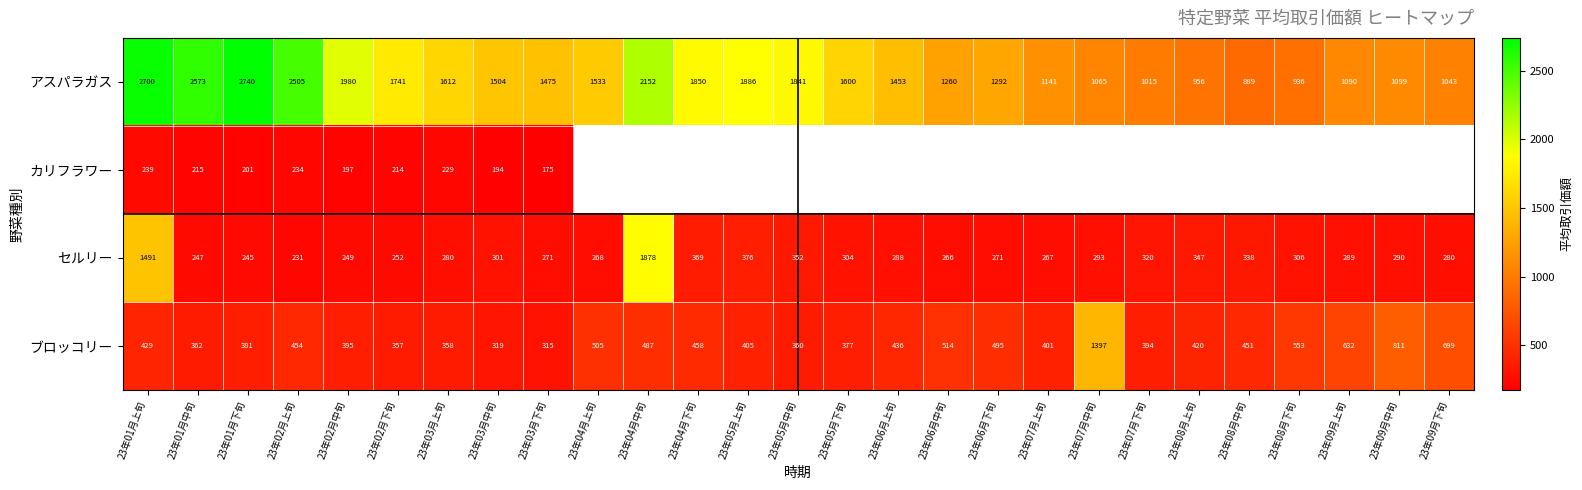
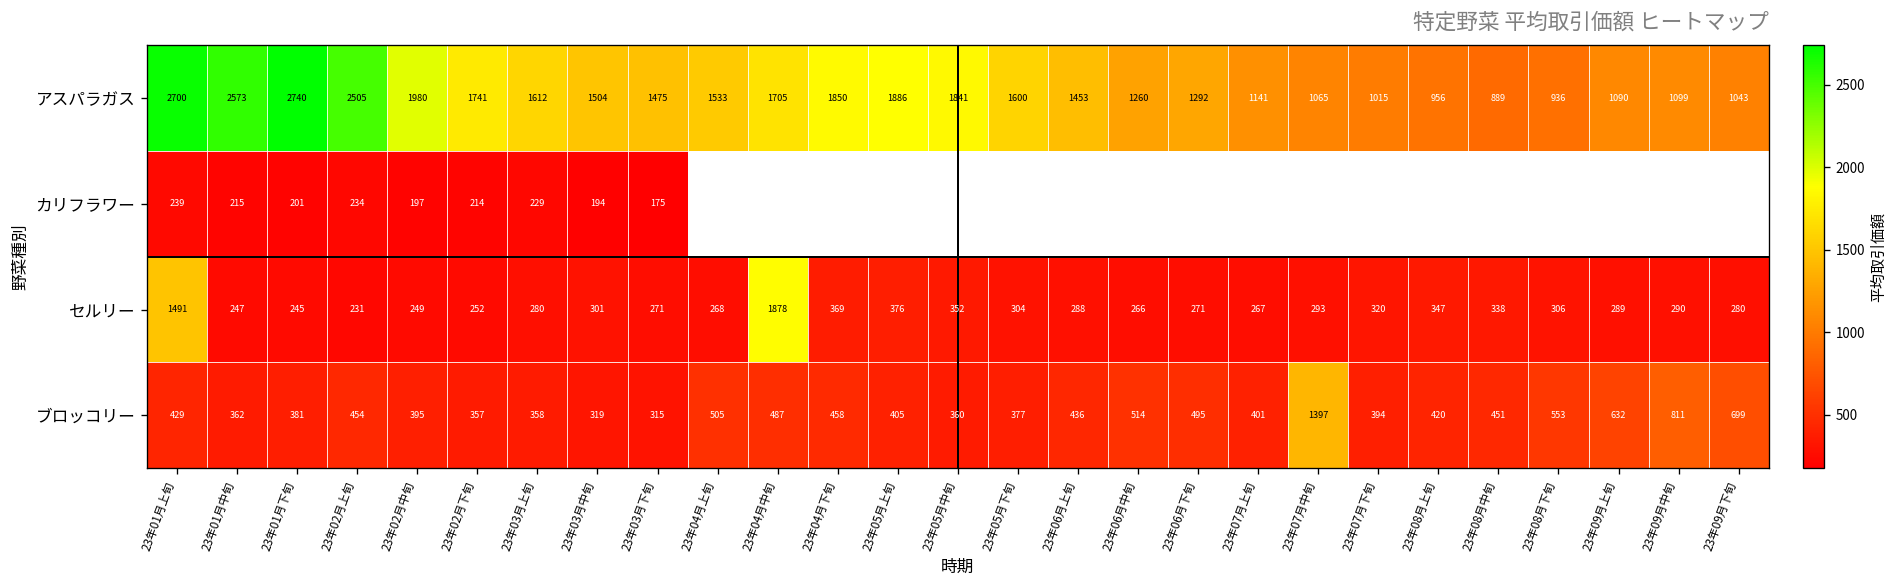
  {
    "アスパラガス": {
      "23年01月上旬": 2700,
      "23年01月中旬": 2573,
      "23年01月下旬": 2740,
      "23年02月上旬": 2505,
      "23年02月中旬": 1980,
      "23年02月下旬": 1741,
      "23年03月上旬": 1612,
      "23年03月中旬": 1504,
      "23年03月下旬": 1475,
      "23年04月上旬": 1533,
-     "23年04月中旬": 2152,
+     "23年04月中旬": 1705,
      "23年04月下旬": 1850,
      "23年05月上旬": 1886,
      "23年05月中旬": 1841,
      "23年05月下旬": 1600,
      "23年06月上旬": 1453,
      "23年06月中旬": 1260,
      "23年06月下旬": 1292,
      "23年07月上旬": 1141,
      "23年07月中旬": 1065,
      "23年07月下旬": 1015,
      "23年08月上旬": 956,
      "23年08月中旬": 889,
      "23年08月下旬": 936,
      "23年09月上旬": 1090,
      "23年09月中旬": 1099,
      "23年09月下旬": 1043
    },
    "カリフラワー": {
      "23年01月上旬": 239,
      "23年01月中旬": 215,
      "23年01月下旬": 201,
      "23年02月上旬": 234,
      "23年02月中旬": 197,
      "23年02月下旬": 214,
      "23年03月上旬": 229,
      "23年03月中旬": 194,
      "23年03月下旬": 175
    },
    "セルリー": {
      "23年01月上旬": 1491,
      "23年01月中旬": 247,
      "23年01月下旬": 245,
      "23年02月上旬": 231,
      "23年02月中旬": 249,
      "23年02月下旬": 252,
      "23年03月上旬": 280,
      "23年03月中旬": 301,
      "23年03月下旬": 271,
      "23年04月上旬": 268,
      "23年04月中旬": 1878,
      "23年04月下旬": 369,
      "23年05月上旬": 376,
      "23年05月中旬": 352,
      "23年05月下旬": 304,
      "23年06月上旬": 288,
      "23年06月中旬": 266,
      "23年06月下旬": 271,
      "23年07月上旬": 267,
      "23年07月中旬": 293,
      "23年07月下旬": 320,
      "23年08月上旬": 347,
      "23年08月中旬": 338,
      "23年08月下旬": 306,
      "23年09月上旬": 289,
      "23年09月中旬": 290,
      "23年09月下旬": 280
    },
    "ブロッコリー": {
      "23年01月上旬": 429,
      "23年01月中旬": 362,
      "23年01月下旬": 381,
      "23年02月上旬": 454,
      "23年02月中旬": 395,
      "23年02月下旬": 357,
      "23年03月上旬": 358,
      "23年03月中旬": 319,
      "23年03月下旬": 315,
      "23年04月上旬": 505,
      "23年04月中旬": 487,
      "23年04月下旬": 458,
      "23年05月上旬": 405,
      "23年05月中旬": 360,
      "23年05月下旬": 377,
      "23年06月上旬": 436,
      "23年06月中旬": 514,
      "23年06月下旬": 495,
      "23年07月上旬": 401,
      "23年07月中旬": 1397,
      "23年07月下旬": 394,
      "23年08月上旬": 420,
      "23年08月中旬": 451,
      "23年08月下旬": 553,
      "23年09月上旬": 632,
      "23年09月中旬": 811,
      "23年09月下旬": 699
    }
  }
